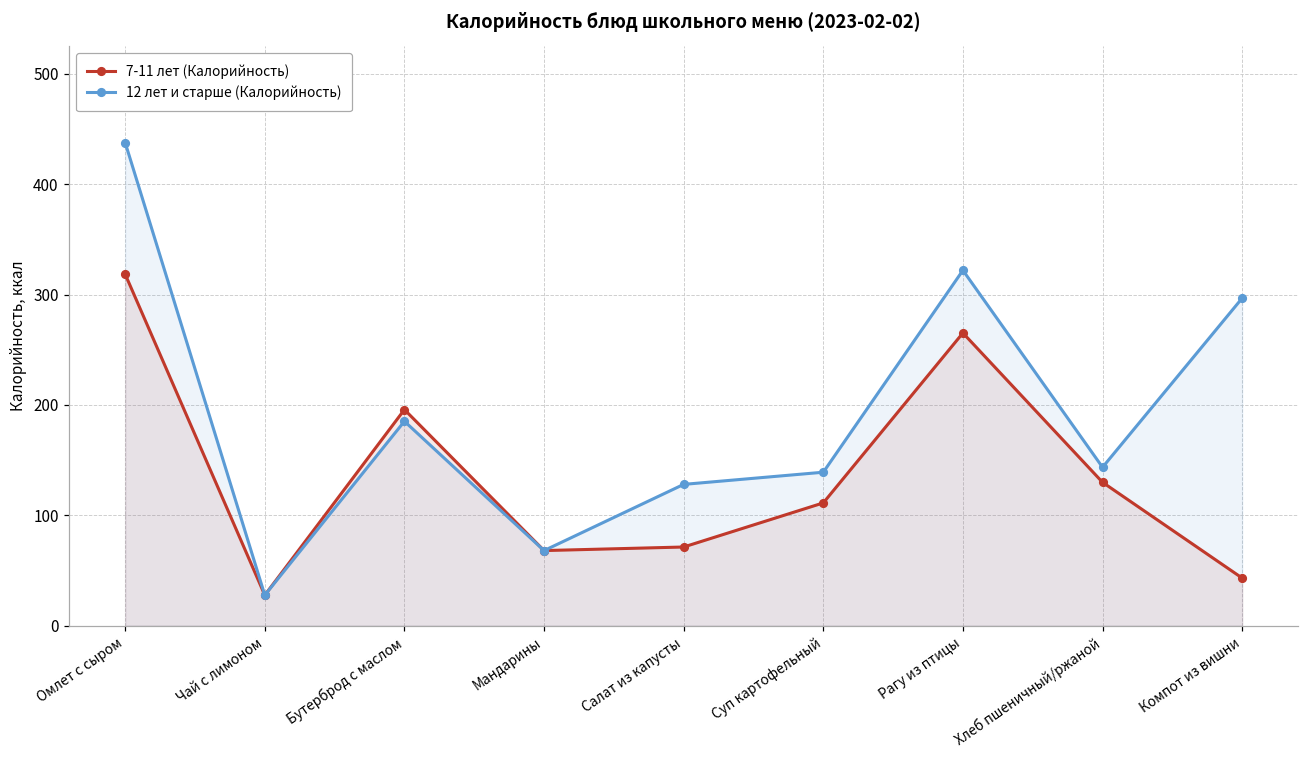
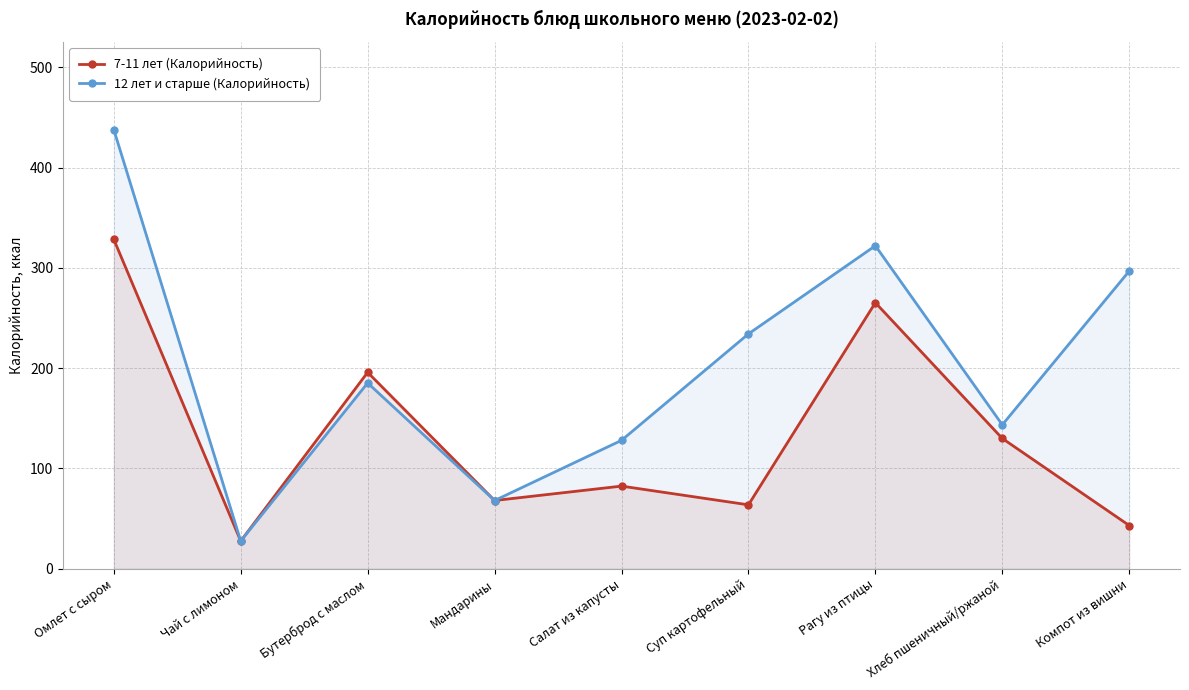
  {
    "7-11 лет (Калорийность)": {
-     "Омлет с сыром": 319,
+     "Омлет с сыром": 328,
      "Бутерброд с маслом": 196,
-     "Салат из капусты": 71,
-     "Суп картофельный": 111,
+     "Салат из капусты": 82,
+     "Суп картофельный": 64,
      "Рагу из птицы": 265,
      "Хлеб пшеничный/ржаной": 130,
      "Компот из вишни": 43
    },
    "12 лет и старше (Калорийность)": {
      "Омлет с сыром": 438,
      "Бутерброд с маслом": 185,
      "Салат из капусты": 128,
-     "Суп картофельный": 139,
+     "Суп картофельный": 234,
      "Рагу из птицы": 322,
      "Хлеб пшеничный/ржаной": 144,
      "Компот из вишни": 297
    }
  }
